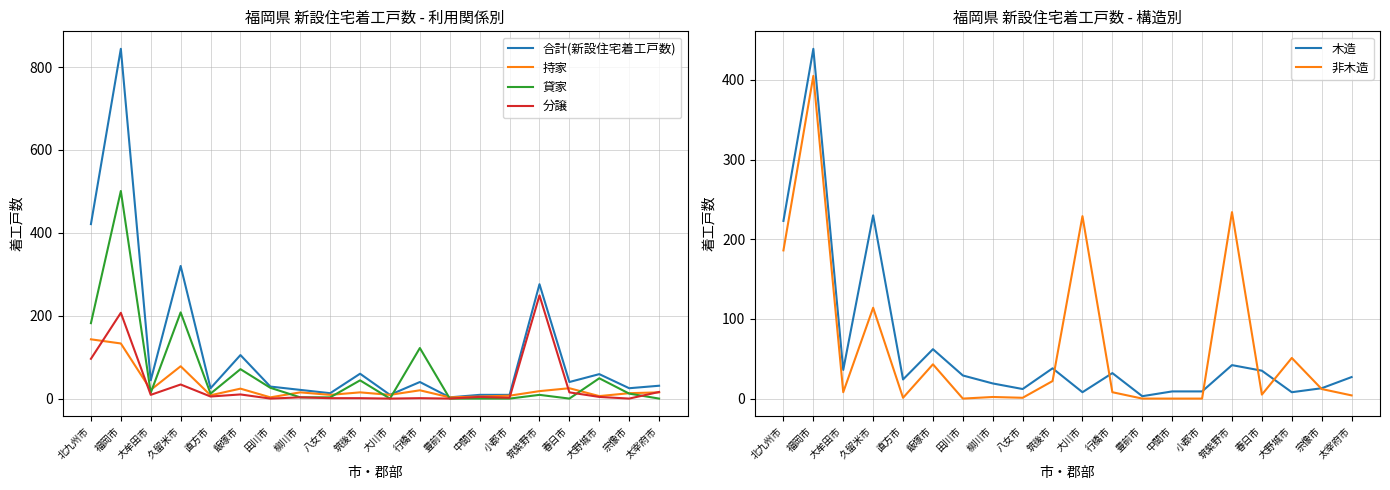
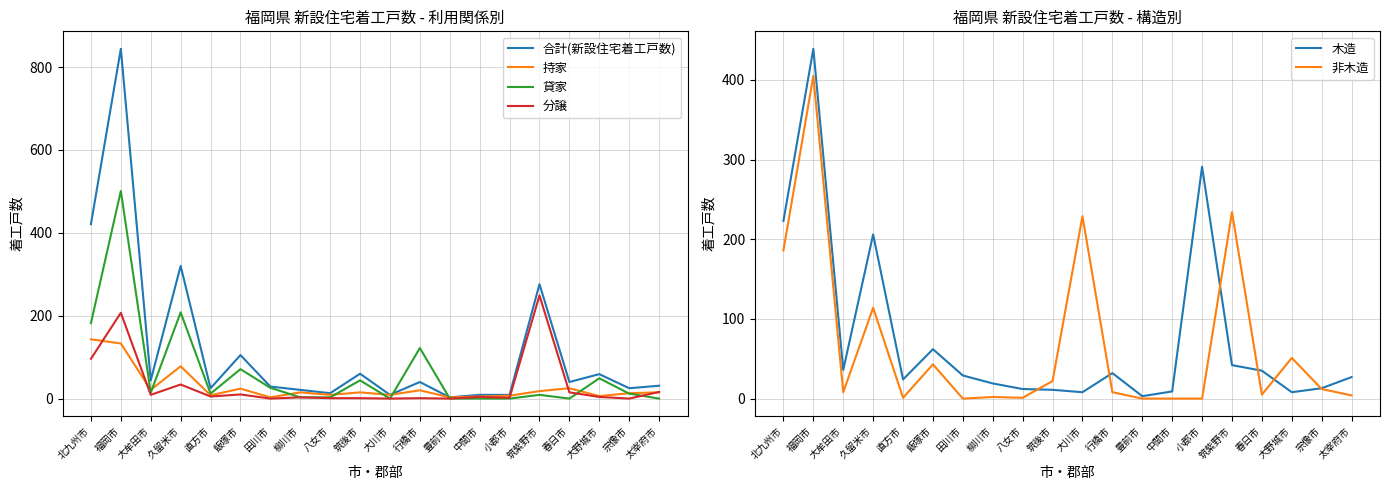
  {
    "福岡県 新設住宅着工戸数 - 利用関係別": {
      "合計(新設住宅着工戸数)": {
        "北九州市": 420,
        "福岡市": 840,
        "大牟田市": 40,
        "久留米市": 320,
        "直方市": 30,
        "飯塚市": 110,
        "筑後市": 60,
        "行橋市": 40,
        "筑紫野市": 280,
        "春日市": 40,
        "大野城市": 60,
        "宗像市": 30,
        "太宰府市": 30
      },
      "持家": {
        "北九州市": 140,
        "福岡市": 130,
        "大牟田市": 20,
        "久留米市": 80,
        "飯塚市": 20,
        "筑後市": 20,
        "行橋市": 20,
        "筑紫野市": 20,
        "春日市": 30
      },
      "貸家": {
        "北九州市": 180,
        "福岡市": 500,
        "久留米市": 210,
        "飯塚市": 70,
        "筑後市": 40,
        "行橋市": 120,
        "筑紫野市": 10,
        "春日市": 0,
        "大野城市": 50,
        "太宰府市": 0
      },
      "分譲": {
        "北九州市": 100,
        "福岡市": 210,
        "久留米市": 30,
        "飯塚市": 10,
        "筑後市": 0,
        "行橋市": 0,
        "筑紫野市": 250,
        "春日市": 20,
        "宗像市": 0
      }
    },
    "福岡県 新設住宅着工戸数 - 構造別": {
      "木造": {
        "北九州市": 220,
        "福岡市": 440,
        "大牟田市": 40,
-       "久留米市": 230,
+       "久留米市": 210,
        "直方市": 20,
        "飯塚市": 60,
        "田川市": 30,
        "柳川市": 20,
        "八女市": 10,
-       "筑後市": 40,
+       "筑後市": 10,
        "大川市": 10,
        "行橋市": 30,
        "中間市": 10,
-       "小郡市": 10,
+       "小郡市": 290,
        "筑紫野市": 40,
        "春日市": 40,
        "大野城市": 10,
        "太宰府市": 30
      },
      "非木造": {
        "北九州市": 190,
        "福岡市": 410,
        "大牟田市": 10,
        "久留米市": 110,
        "直方市": 0,
        "飯塚市": 40,
        "田川市": 0,
        "柳川市": 0,
        "八女市": 0,
        "筑後市": 20,
        "大川市": 230,
        "行橋市": 10,
        "中間市": 0,
        "小郡市": 0,
        "筑紫野市": 230,
        "春日市": 10,
        "大野城市": 50,
        "太宰府市": 0
      }
    }
  }
